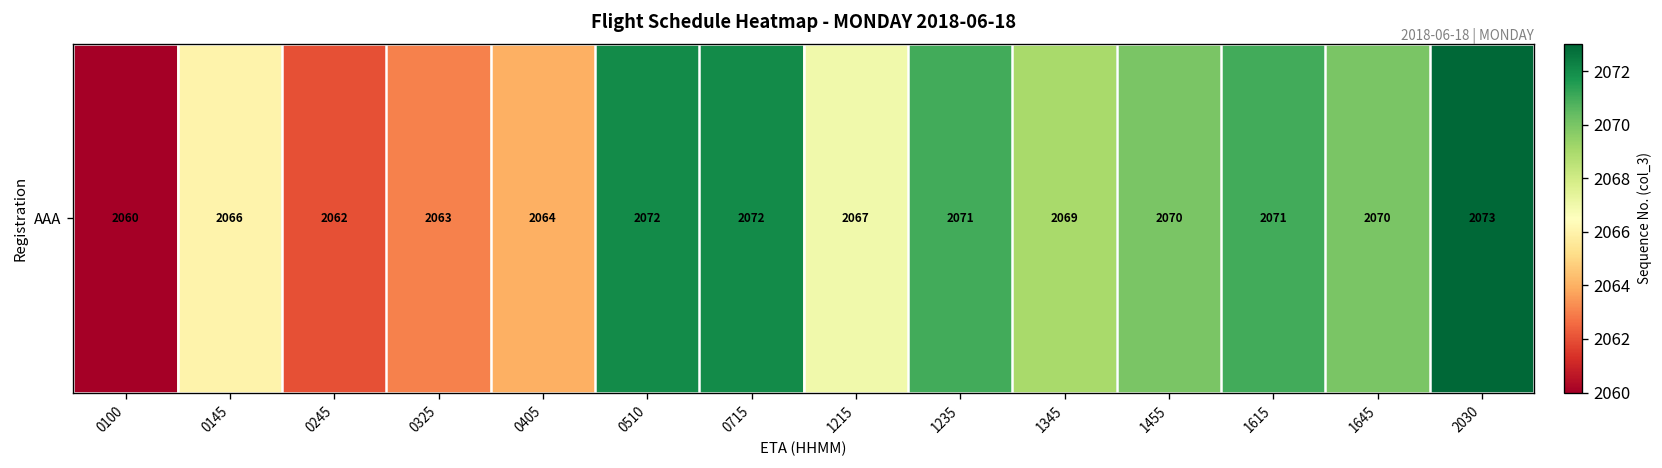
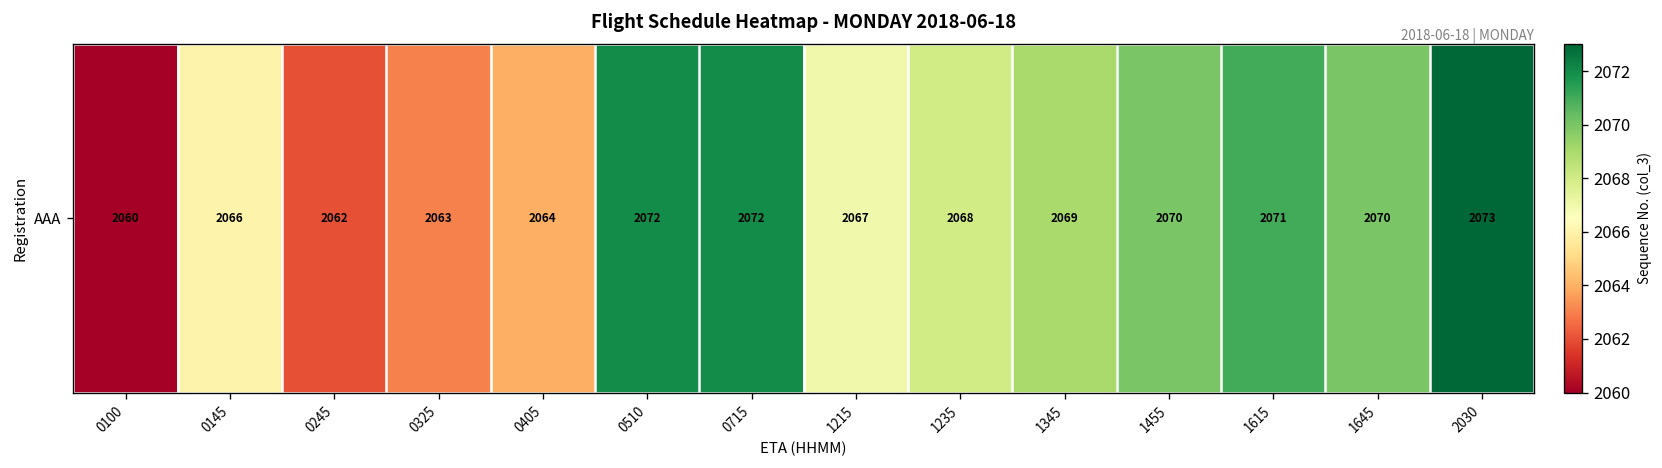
  {
    "AAA": {
      "0100": 2060,
      "0145": 2066,
      "0245": 2062,
      "0325": 2063,
      "0405": 2064,
      "0510": 2072,
      "0715": 2072,
      "1215": 2067,
-     "1235": 2071,
+     "1235": 2068,
      "1345": 2069,
      "1455": 2070,
      "1615": 2071,
      "1645": 2070,
      "2030": 2073
    }
  }
